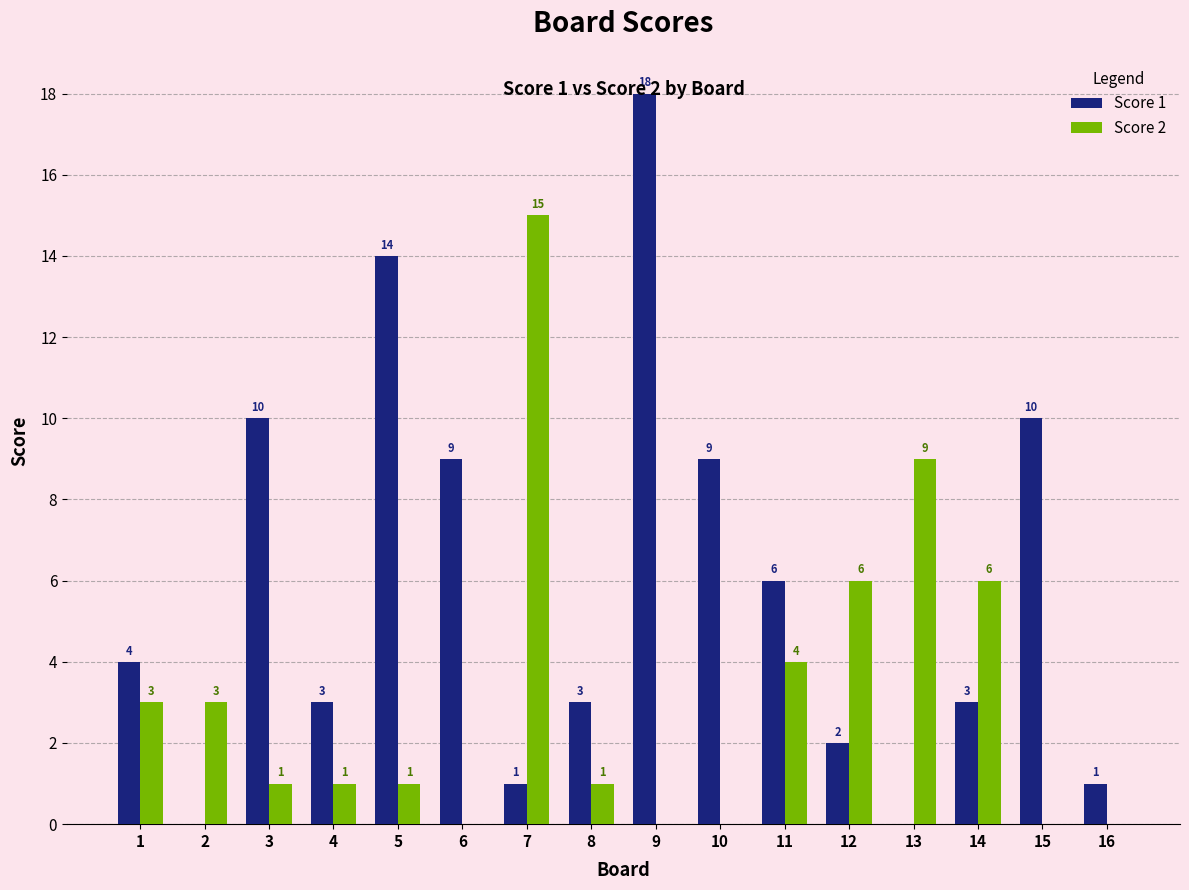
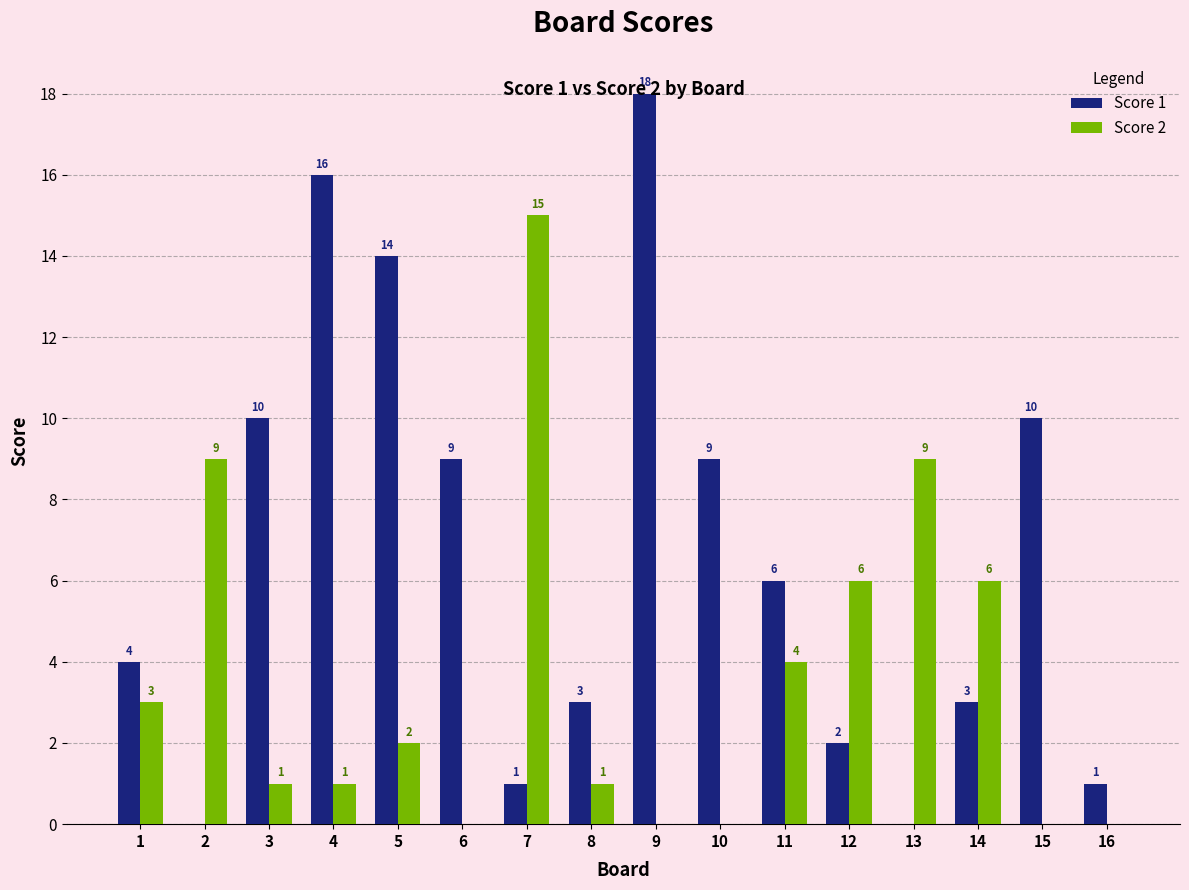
  {
    "Score 1": {
      "1": 4,
      "3": 10,
-     "4": 3,
+     "4": 16,
      "5": 14,
      "6": 9,
      "7": 1,
      "8": 3,
      "10": 9,
      "11": 6,
      "12": 2,
      "14": 3,
      "15": 10,
      "16": 1
    },
    "Score 2": {
      "1": 3,
-     "2": 3,
+     "2": 9,
      "3": 1,
      "4": 1,
-     "5": 1,
+     "5": 2,
      "7": 15,
      "8": 1,
      "11": 4,
      "12": 6,
      "13": 9,
      "14": 6
    }
  }
